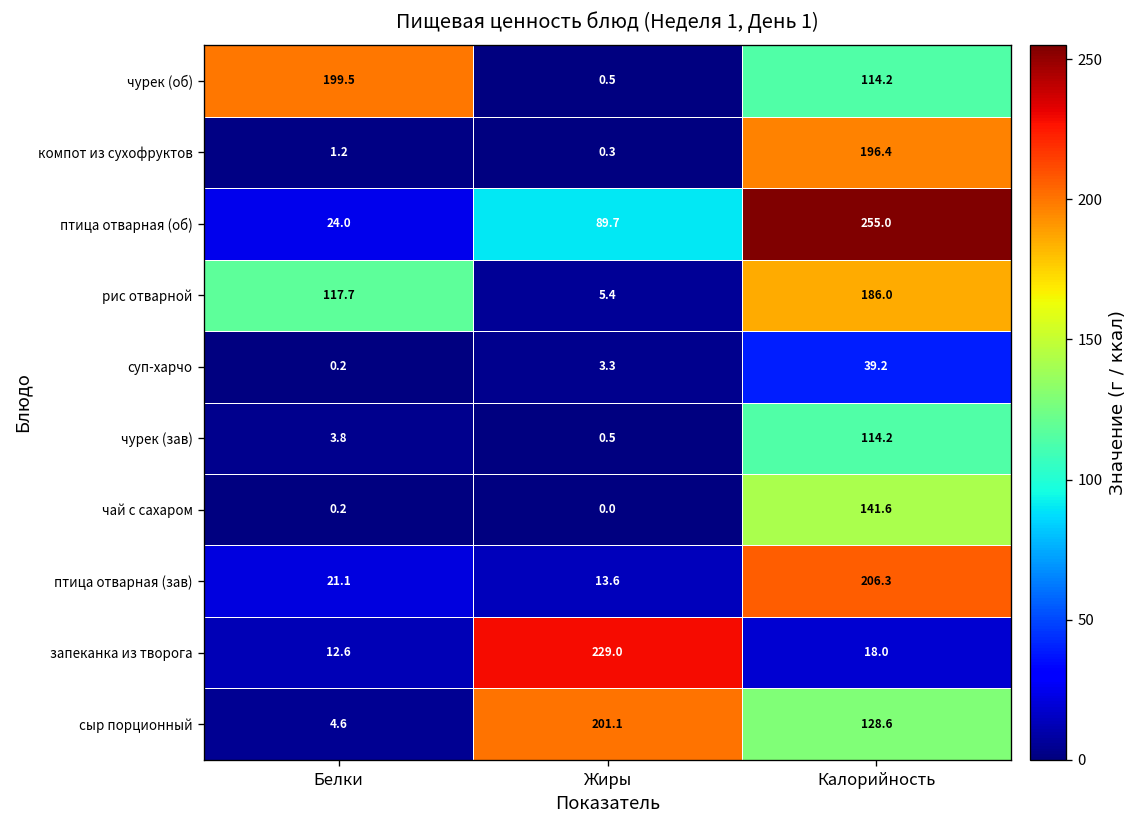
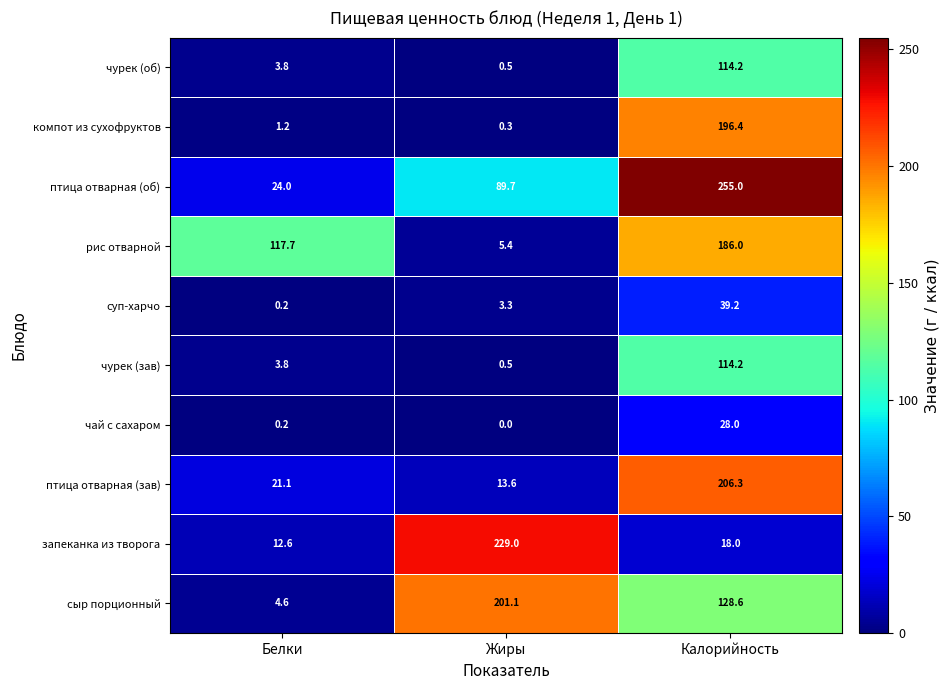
  {
    "чурек (об)": {
-     "Белки": 199.5,
+     "Белки": 3.8,
      "Жиры": 0.5,
      "Калорийность": 114.2
    },
    "компот из сухофруктов": {
      "Белки": 1.2,
      "Жиры": 0.3,
      "Калорийность": 196.4
    },
    "птица отварная (об)": {
      "Белки": 24.0,
      "Жиры": 89.7,
      "Калорийность": 255.0
    },
    "рис отварной": {
      "Белки": 117.7,
      "Жиры": 5.4,
      "Калорийность": 186.0
    },
    "суп-харчо": {
      "Белки": 0.2,
      "Жиры": 3.3,
      "Калорийность": 39.2
    },
    "чурек (зав)": {
      "Белки": 3.8,
      "Жиры": 0.5,
      "Калорийность": 114.2
    },
    "чай с сахаром": {
      "Белки": 0.2,
      "Жиры": 0.0,
-     "Калорийность": 141.6
+     "Калорийность": 28.0
    },
    "птица отварная (зав)": {
      "Белки": 21.1,
      "Жиры": 13.6,
      "Калорийность": 206.3
    },
    "запеканка из творога": {
      "Белки": 12.6,
      "Жиры": 229.0,
      "Калорийность": 18.0
    },
    "сыр порционный": {
      "Белки": 4.6,
      "Жиры": 201.1,
      "Калорийность": 128.6
    }
  }
